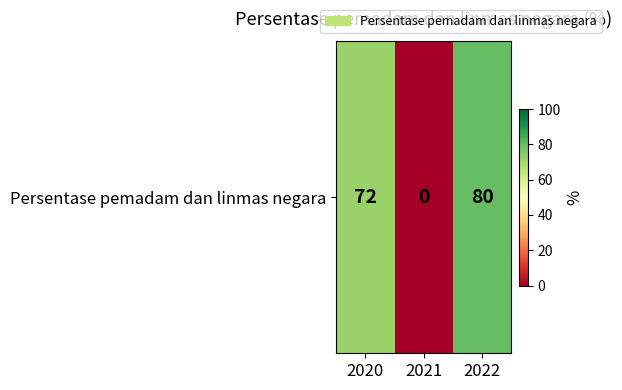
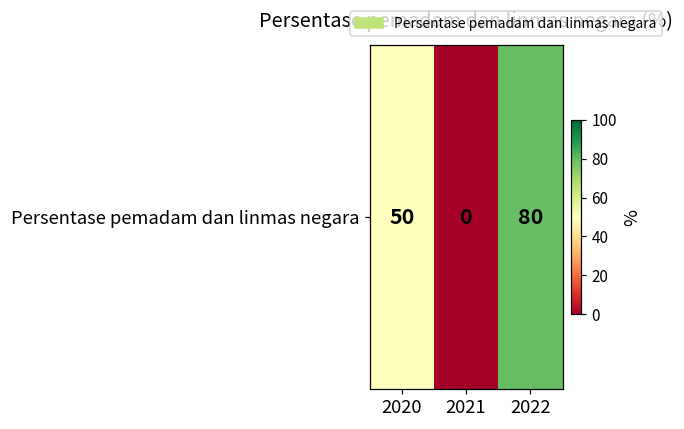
  {
    "Persentase pemadam dan linmas negara": {
-     "2020": 72,
+     "2020": 50,
      "2021": 0,
      "2022": 80
    }
  }
